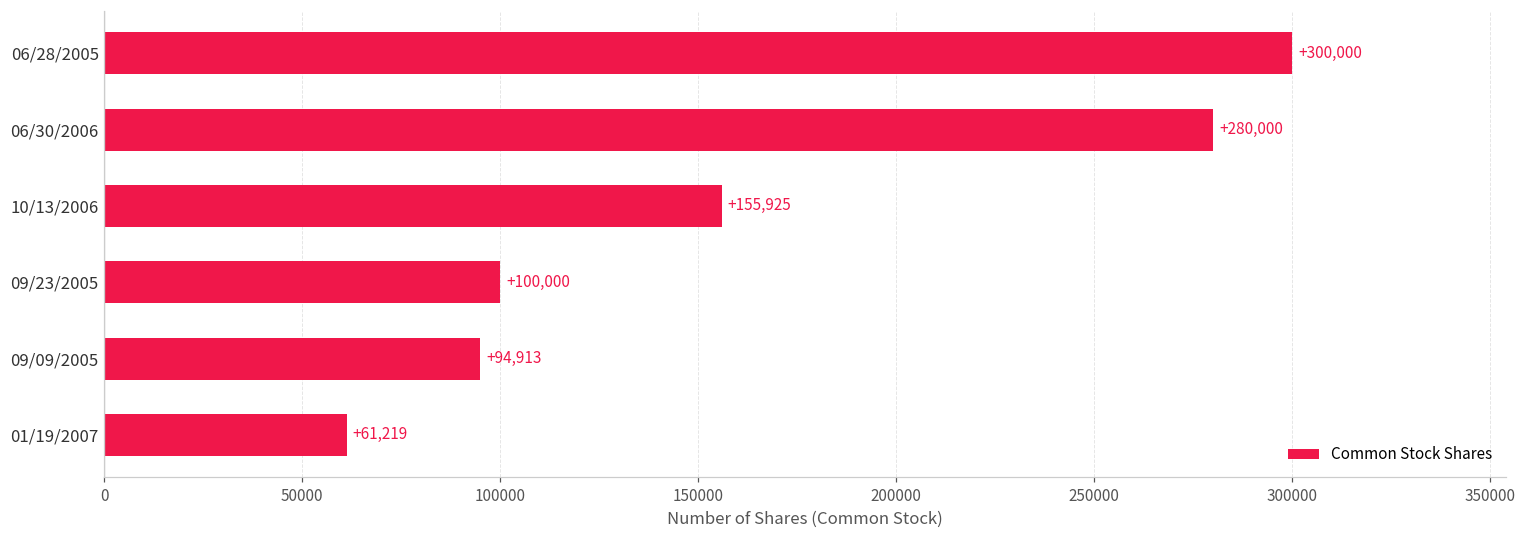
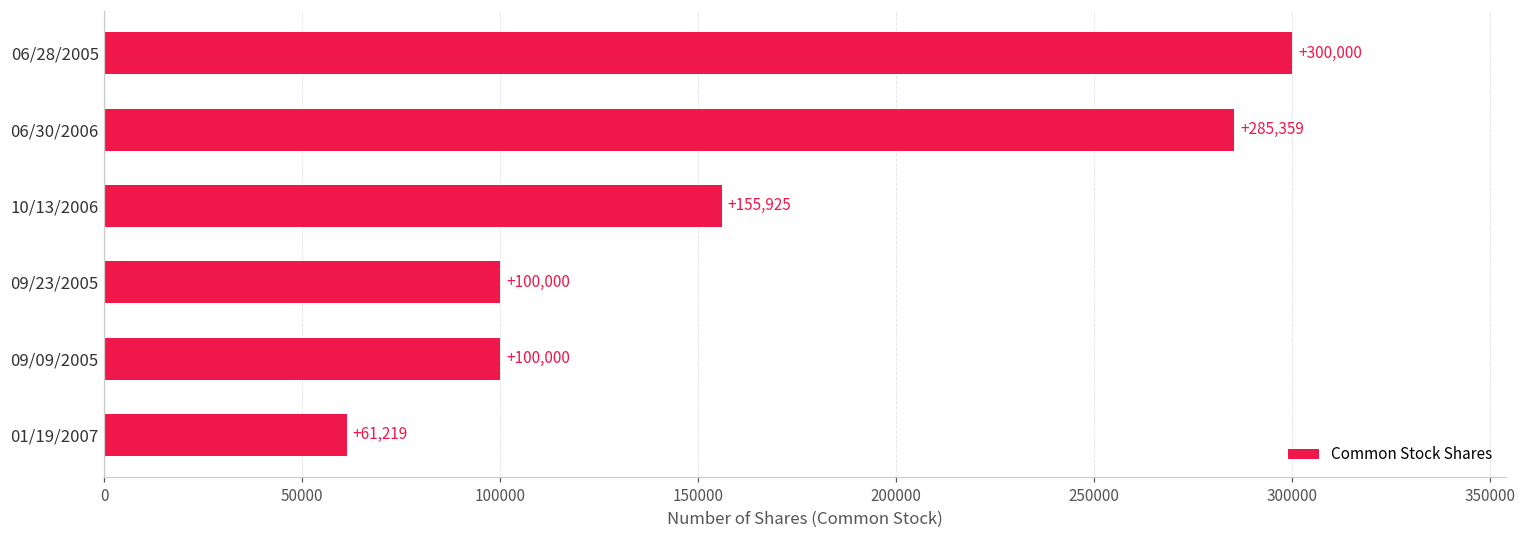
  {
    "06/28/2005": "+300,000",
-   "06/30/2006": "+280,000",
+   "06/30/2006": "+285,359",
    "10/13/2006": "+155,925",
    "09/23/2005": "+100,000",
-   "09/09/2005": "+94,913",
+   "09/09/2005": "+100,000",
    "01/19/2007": "+61,219"
  }
